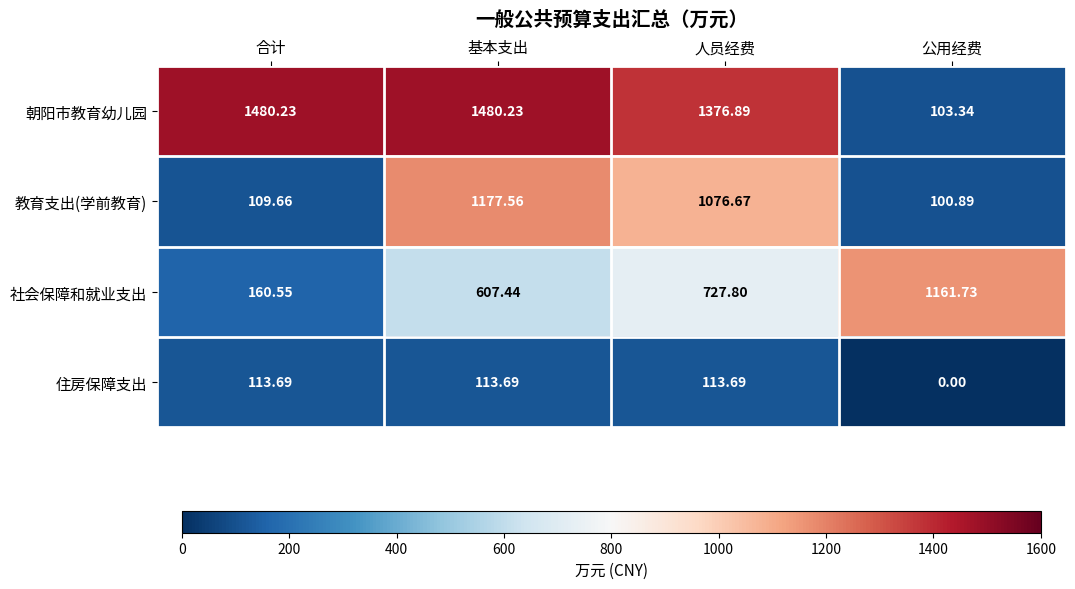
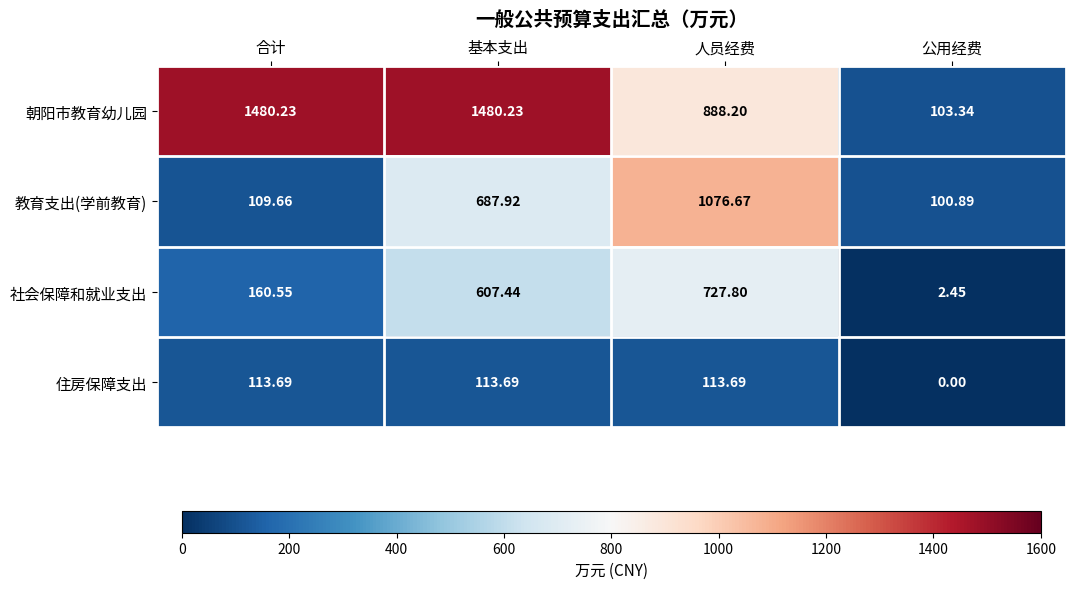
  {
    "朝阳市教育幼儿园": {
      "合计": 1480.23,
      "基本支出": 1480.23,
-     "人员经费": 1376.89,
+     "人员经费": 888.20,
      "公用经费": 103.34
    },
    "教育支出(学前教育)": {
      "合计": 109.66,
-     "基本支出": 1177.56,
+     "基本支出": 687.92,
      "人员经费": 1076.67,
      "公用经费": 100.89
    },
    "社会保障和就业支出": {
      "合计": 160.55,
      "基本支出": 607.44,
      "人员经费": 727.80,
-     "公用经费": 1161.73
+     "公用经费": 2.45
    },
    "住房保障支出": {
      "合计": 113.69,
      "基本支出": 113.69,
      "人员经费": 113.69,
      "公用经费": 0.00
    }
  }
